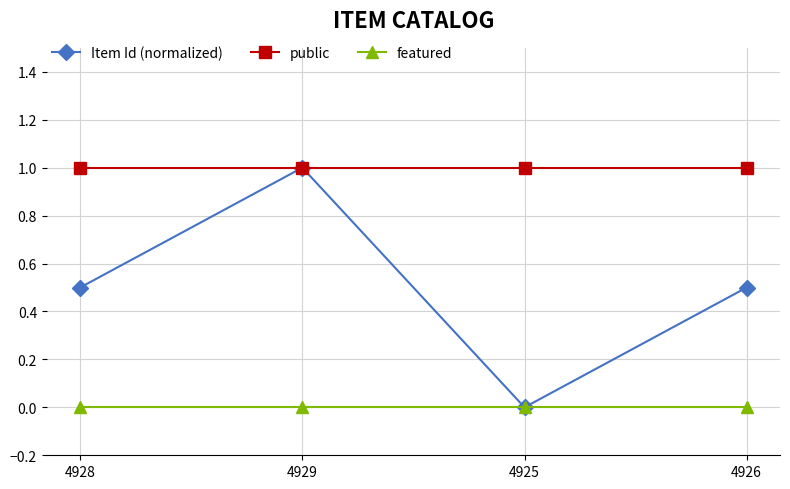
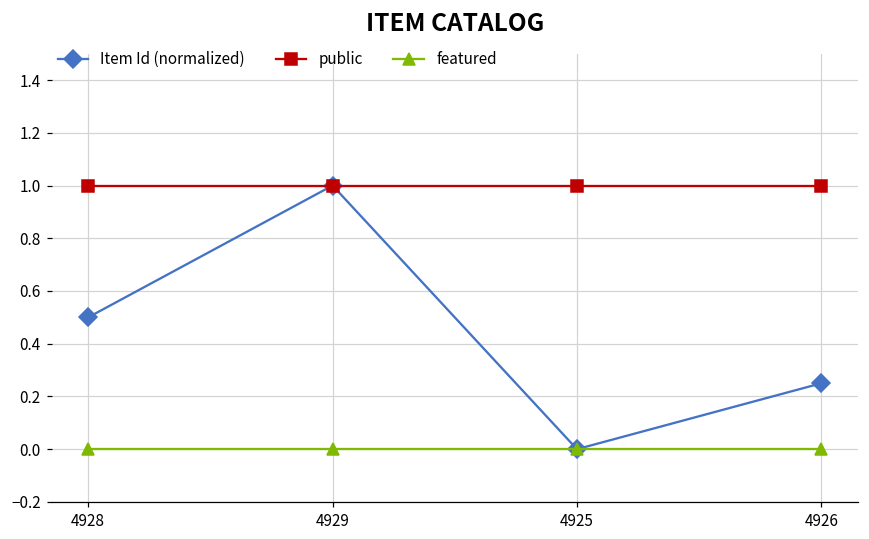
  {
    "Item Id (normalized)": {
      "4928": 0.50,
-     "4926": 0.50
+     "4926": 0.25
    },
    "public": {
      "4928": 1.00,
      "4925": 1.00,
      "4926": 1.00
    },
    "featured": {
      "4928": 0.00,
      "4929": 0.00,
      "4926": 0.00
    }
  }
